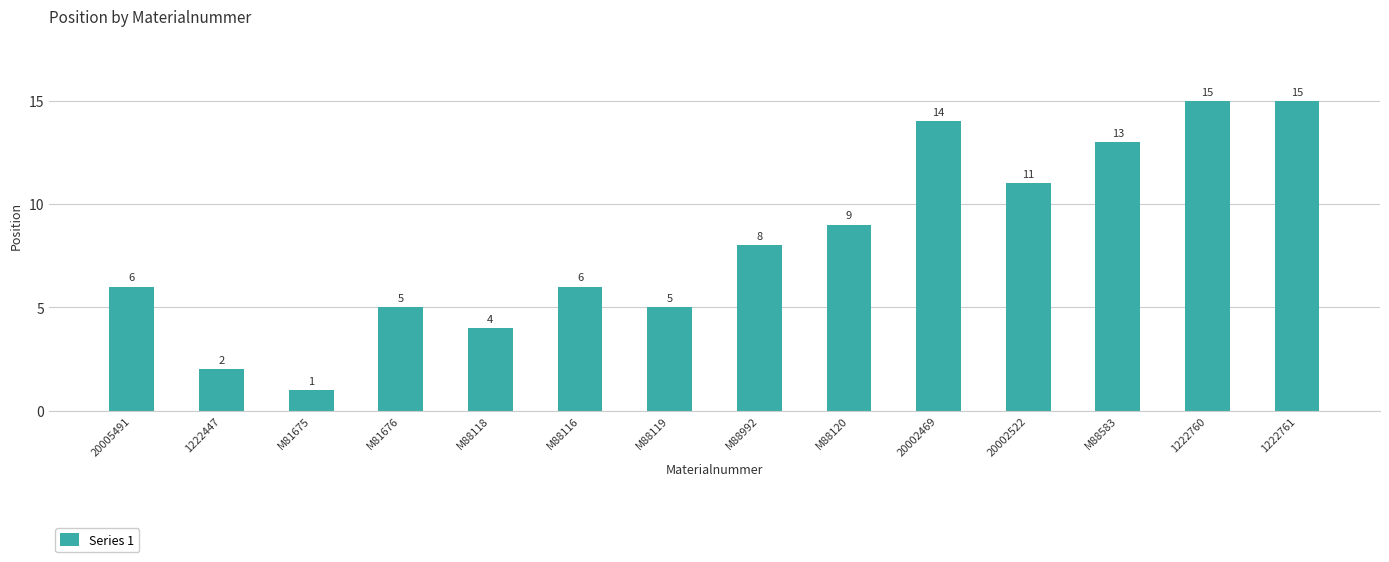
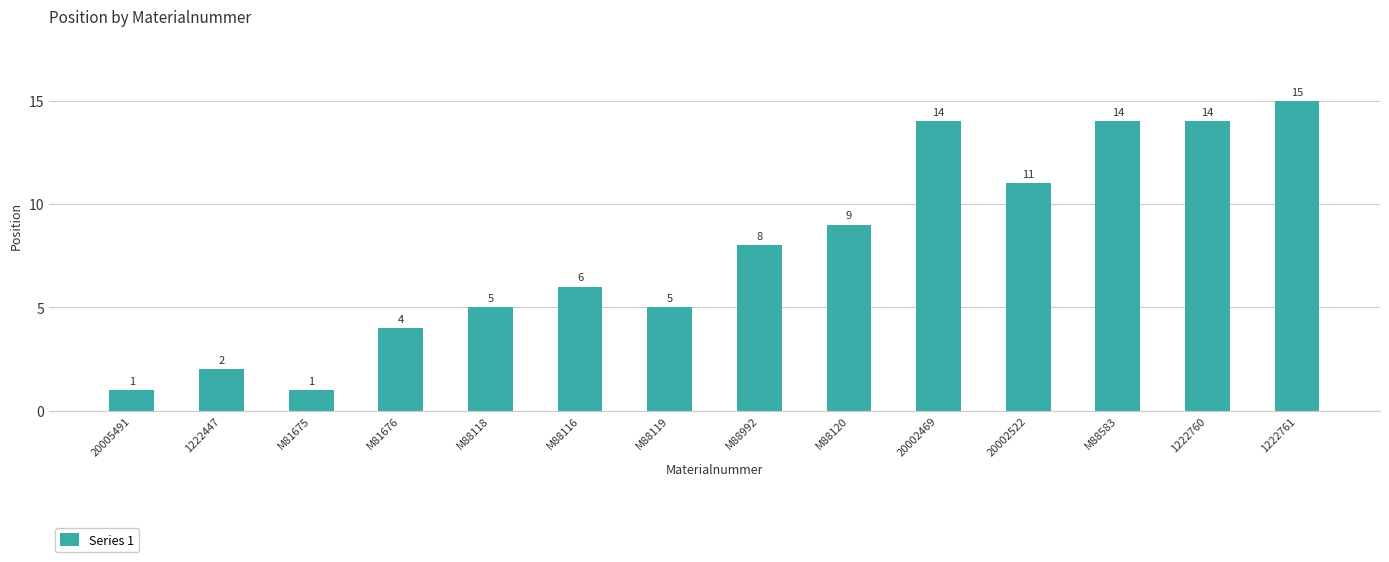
  {
-   "20005491": 6,
+   "20005491": 1,
    "1222447": 2,
    "M81675": 1,
-   "M81676": 5,
-   "M88118": 4,
+   "M81676": 4,
+   "M88118": 5,
    "M88116": 6,
    "M88119": 5,
    "M88992": 8,
    "M88120": 9,
    "20002469": 14,
    "20002522": 11,
-   "M88583": 13,
-   "1222760": 15,
+   "M88583": 14,
+   "1222760": 14,
    "1222761": 15
  }
